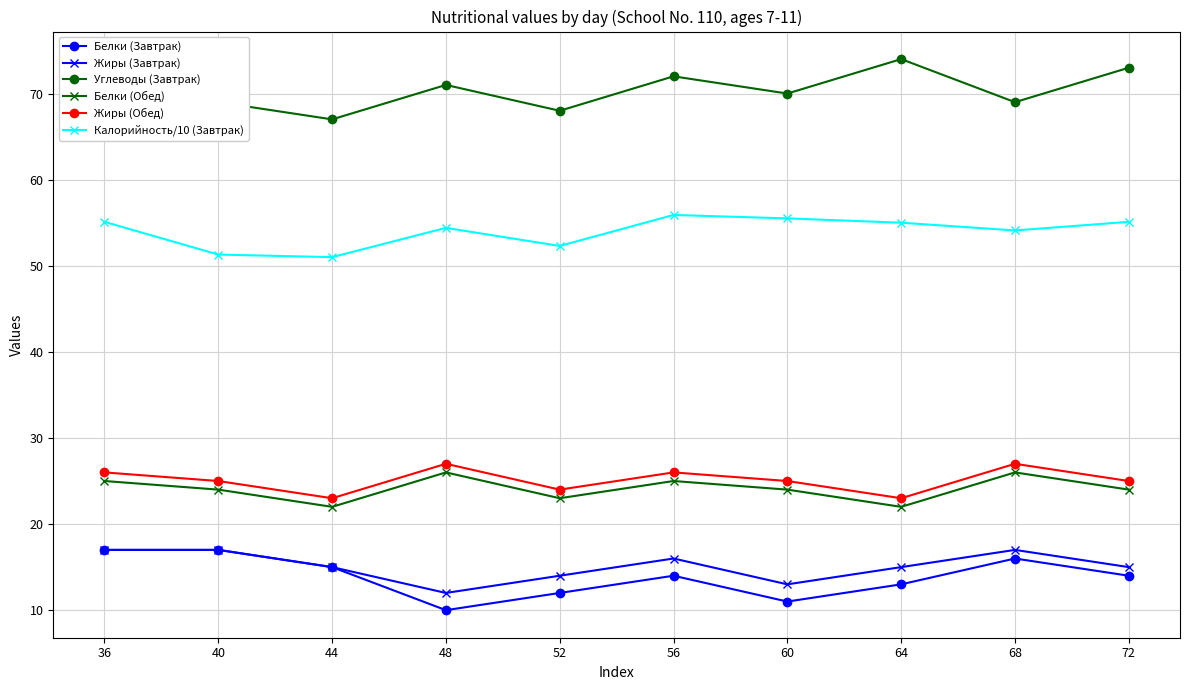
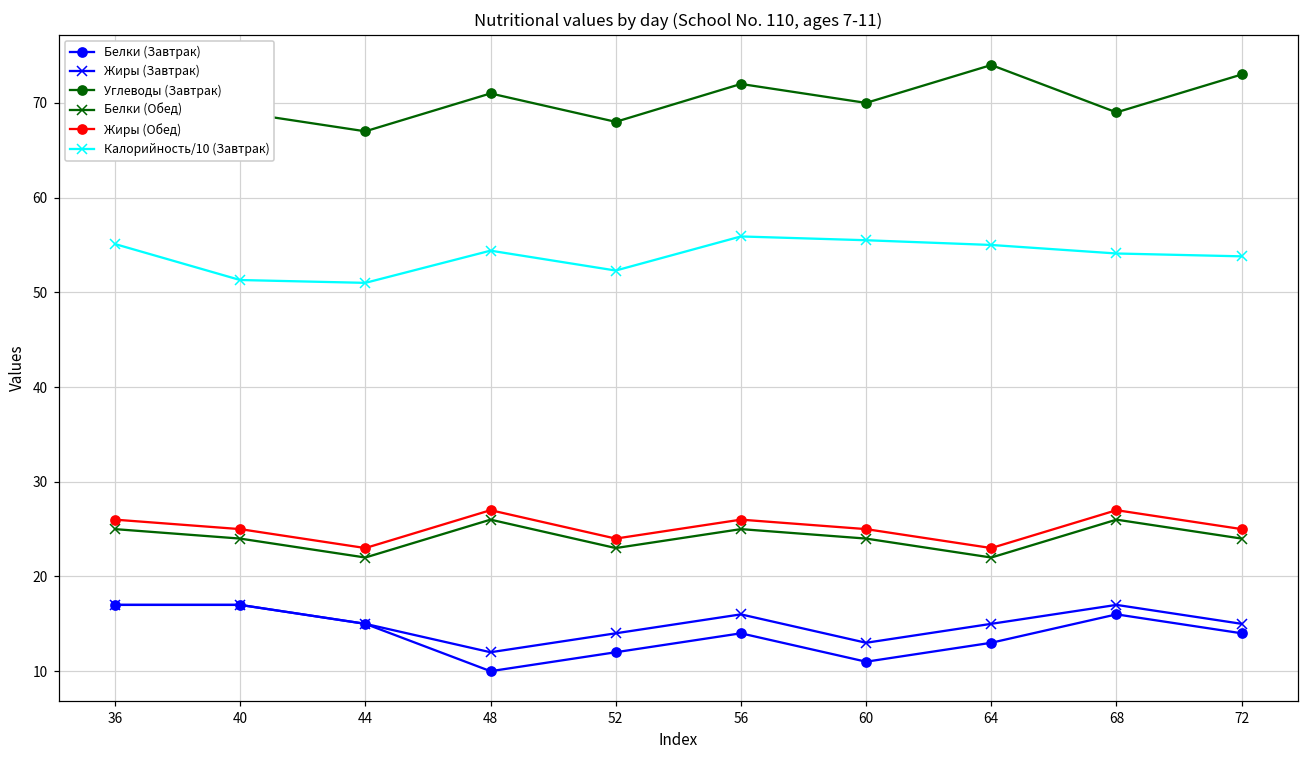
  {
    "Жиры (Обед)": {
      "36": 26,
      "40": 25,
      "44": 23,
      "48": 27,
      "52": 24,
      "56": 26,
      "60": 25,
      "64": 23,
      "68": 27,
      "72": 25
    },
    "Калорийность/10 (Завтрак)": {
      "36": 55,
      "40": 51,
      "44": 51,
      "48": 54,
      "52": 52,
      "56": 56,
      "60": 56,
      "64": 55,
      "68": 54,
-     "72": 55
+     "72": 54
    }
  }
